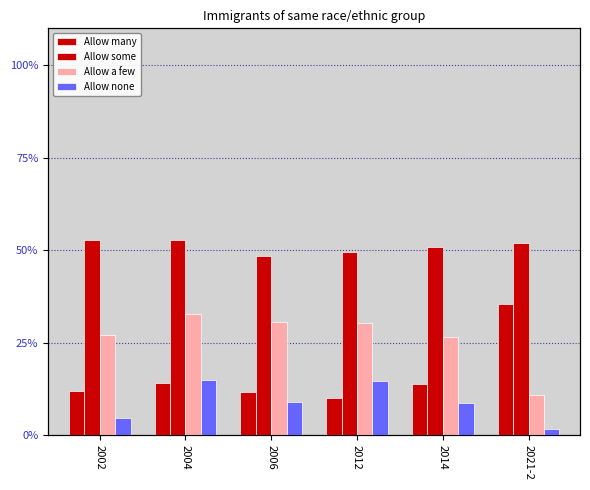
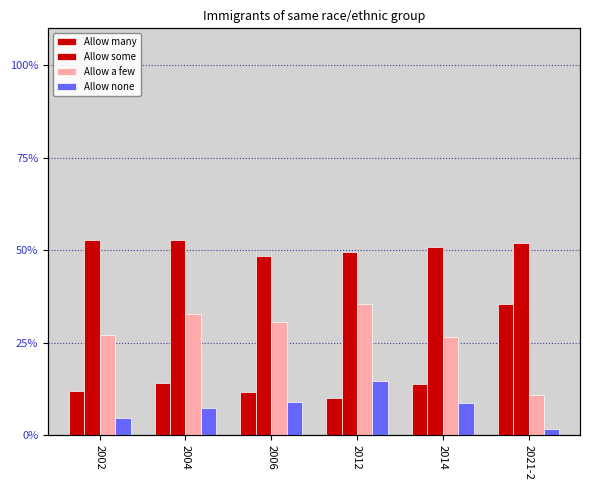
  {
    "Allow a few": {
      "2002": "27%",
      "2004": "33%",
      "2006": "31%",
-     "2012": "30%",
+     "2012": "36%",
      "2014": "27%",
      "2021-2": "11%"
    },
    "Allow none": {
      "2002": "5%",
-     "2004": "15%",
+     "2004": "7%",
      "2006": "9%",
      "2012": "15%",
      "2014": "9%",
      "2021-2": "2%"
    }
  }
